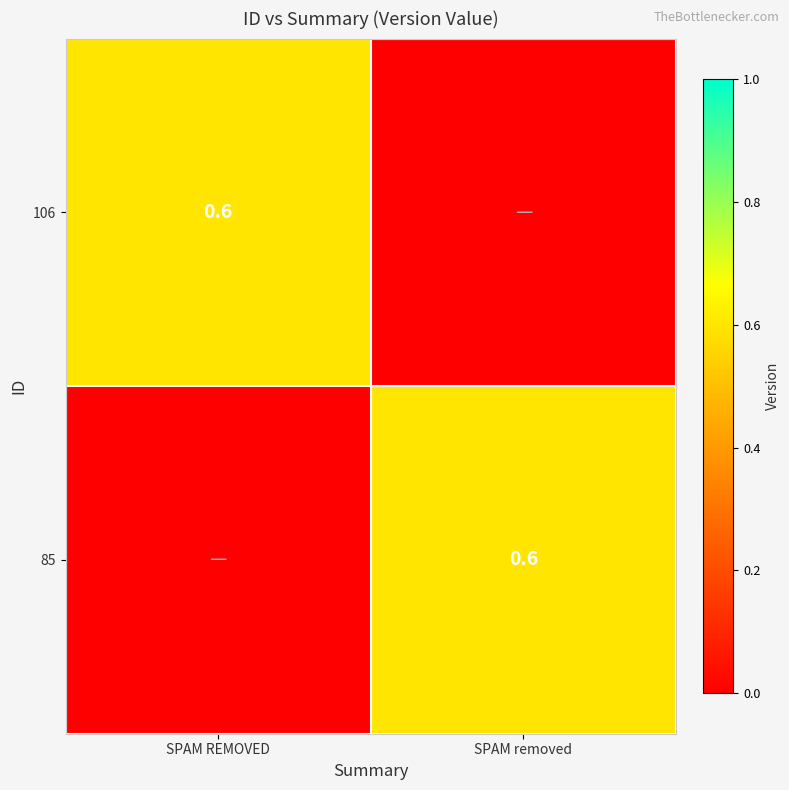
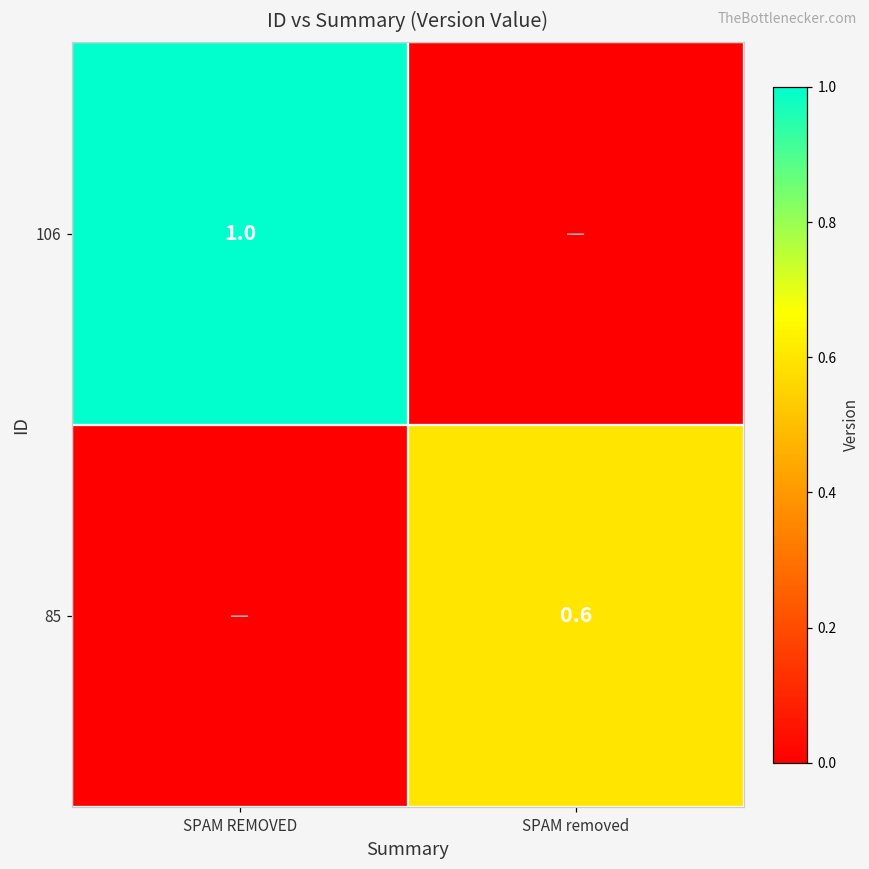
  {
    "106": {
-     "SPAM REMOVED": 0.6
+     "SPAM REMOVED": 1.0
    },
    "85": {
      "SPAM removed": 0.6
    }
  }
